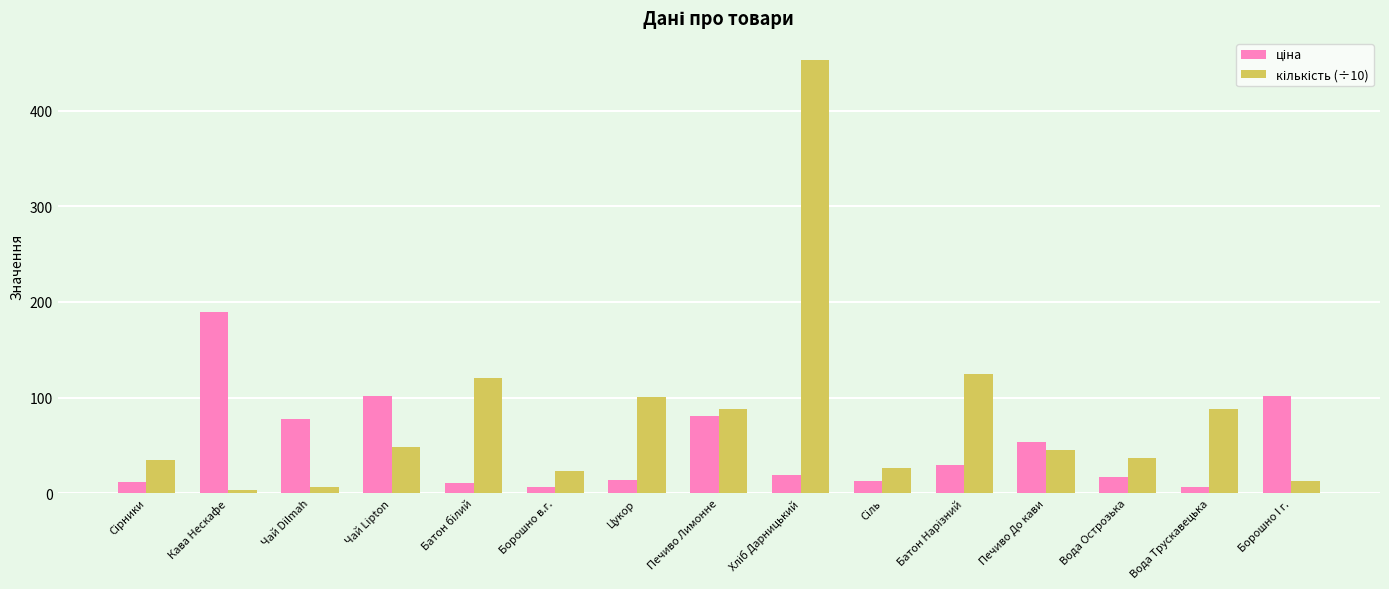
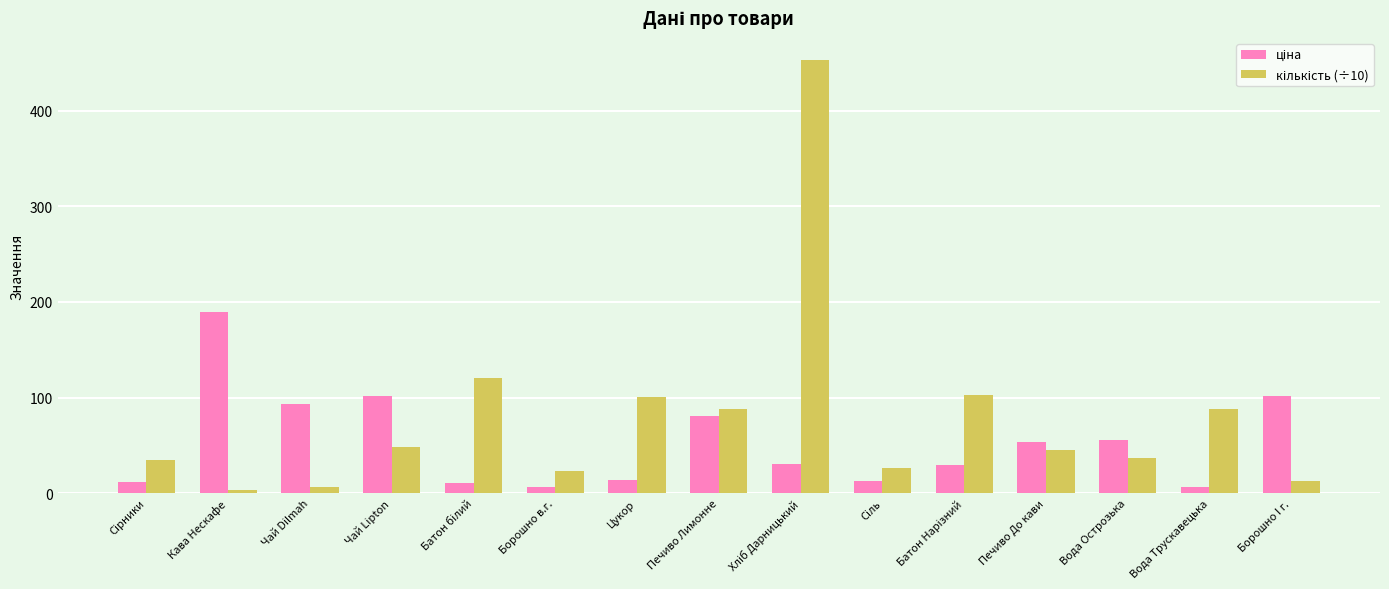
  {
    "ціна": {
      "Сірники": 10,
      "Кава Нескафе": 190,
-     "Чай Dilmah": 80,
+     "Чай Dilmah": 90,
      "Чай Lipton": 100,
      "Батон білий": 10,
      "Борошно в.г.": 10,
      "Цукор": 10,
      "Печиво Лимонне": 80,
-     "Хліб Дарницький": 20,
+     "Хліб Дарницький": 30,
      "Сіль": 10,
      "Батон Нарізний": 30,
      "Печиво До кави": 50,
-     "Вода Острозька": 20,
+     "Вода Острозька": 60,
      "Вода Трускавецька": 10,
      "Борошно І г.": 100
    },
    "кількість (÷10)": {
      "Сірники": 30,
      "Кава Нескафе": 0,
      "Чай Dilmah": 10,
      "Чай Lipton": 50,
      "Батон білий": 120,
      "Борошно в.г.": 20,
      "Цукор": 100,
      "Печиво Лимонне": 90,
      "Хліб Дарницький": 450,
      "Сіль": 30,
-     "Батон Нарізний": 120,
+     "Батон Нарізний": 100,
      "Печиво До кави": 50,
      "Вода Острозька": 40,
      "Вода Трускавецька": 90,
      "Борошно І г.": 10
    }
  }
